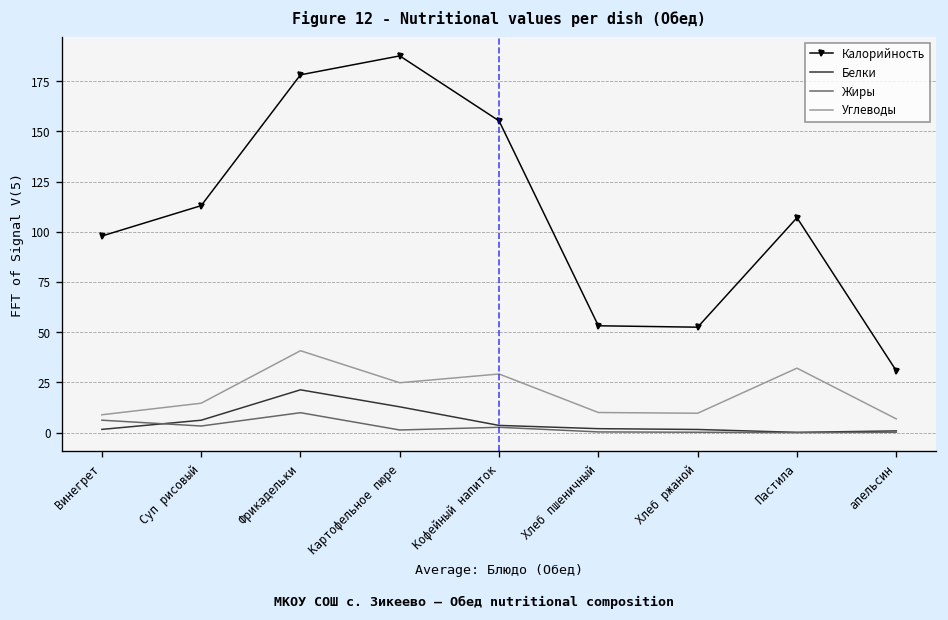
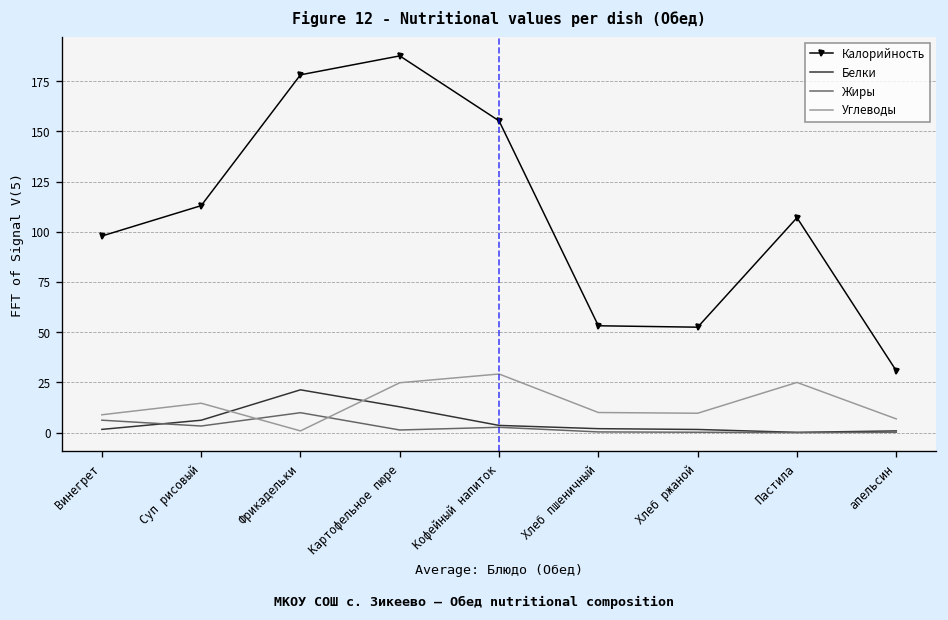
  {
    "Калорийность": {
      "Винегрет": 98,
      "Суп рисовый": 113,
      "Фрикадельки": 178,
      "Картофельное пюре": 188,
      "Кофейный напиток": 155,
      "Хлеб пшеничный": 53,
      "Хлеб ржаной": 53,
      "Пастила": 107,
      "апельсин": 31
    },
    "Белки": {
      "Винегрет": 2,
      "Суп рисовый": 6,
      "Фрикадельки": 21,
      "Картофельное пюре": 13,
      "Хлеб пшеничный": 2
    },
    "Жиры": {
      "Винегрет": 6,
      "Суп рисовый": 3,
      "Фрикадельки": 10,
      "Картофельное пюре": 1,
      "Хлеб пшеничный": 0
    },
    "Углеводы": {
      "Винегрет": 9,
      "Суп рисовый": 15,
-     "Фрикадельки": 41,
+     "Фрикадельки": 1,
      "Картофельное пюре": 25,
      "Кофейный напиток": 29,
      "Хлеб пшеничный": 10,
      "Хлеб ржаной": 10,
-     "Пастила": 32,
+     "Пастила": 25,
      "апельсин": 7
    }
  }
